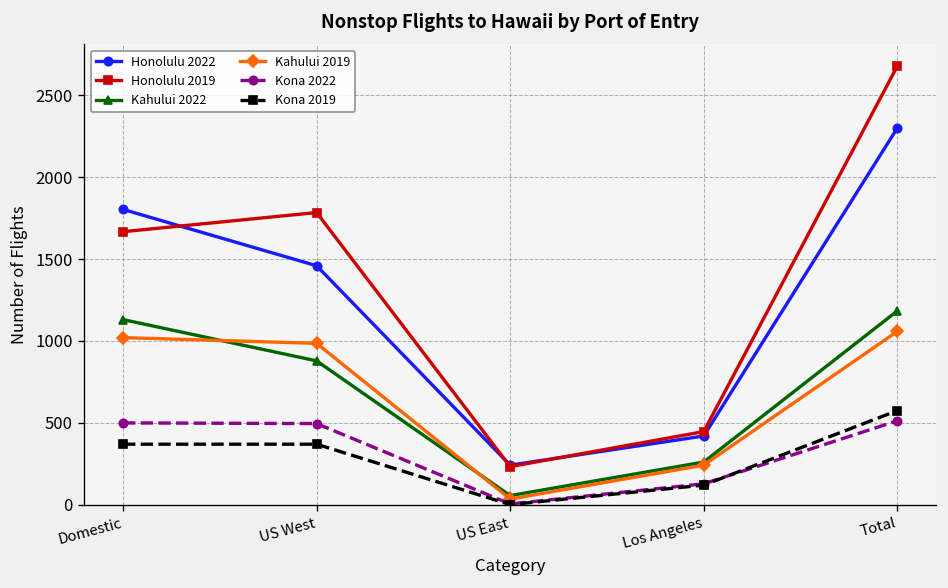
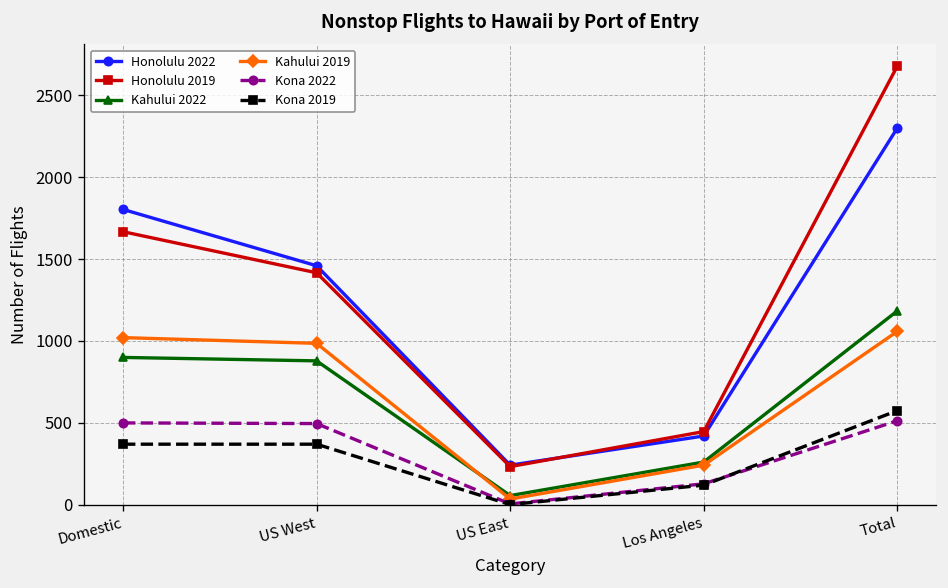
  {
    "Honolulu 2022": {
      "Domestic": 1800,
      "US West": 1460,
      "Los Angeles": 420,
      "Total": 2300
    },
    "Honolulu 2019": {
      "Domestic": 1670,
-     "US West": 1780,
+     "US West": 1420,
      "Los Angeles": 450,
      "Total": 2680
    },
    "Kahului 2022": {
-     "Domestic": 1130,
+     "Domestic": 900,
      "US West": 880,
      "US East": 60,
      "Los Angeles": 260,
      "Total": 1180
    },
    "Kahului 2019": {
      "Domestic": 1020,
      "US West": 990,
      "US East": 30,
      "Los Angeles": 240,
      "Total": 1060
    },
    "Kona 2022": {
      "Domestic": 500,
      "US West": 500,
      "Total": 510
    },
    "Kona 2019": {
      "Domestic": 370,
      "US West": 370,
      "Total": 570
    }
  }
